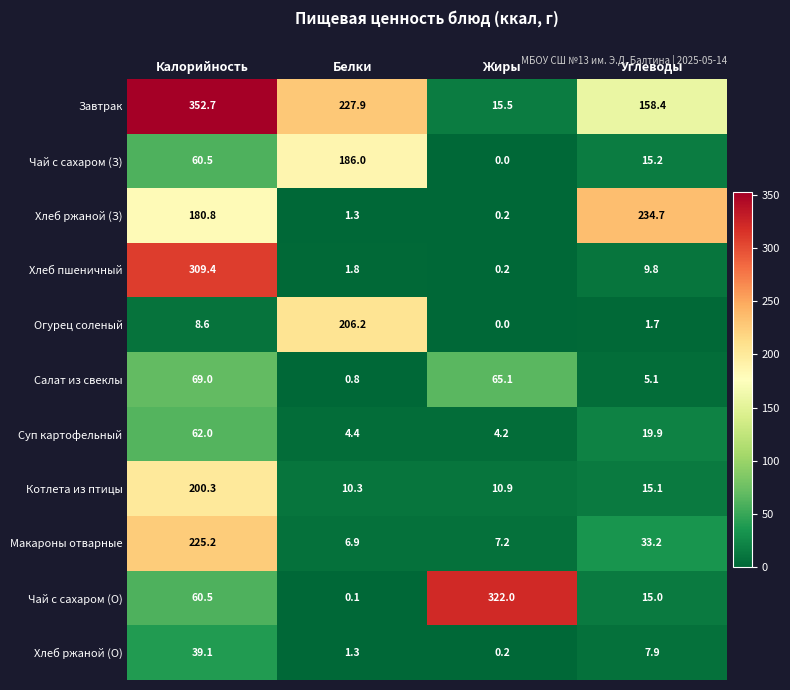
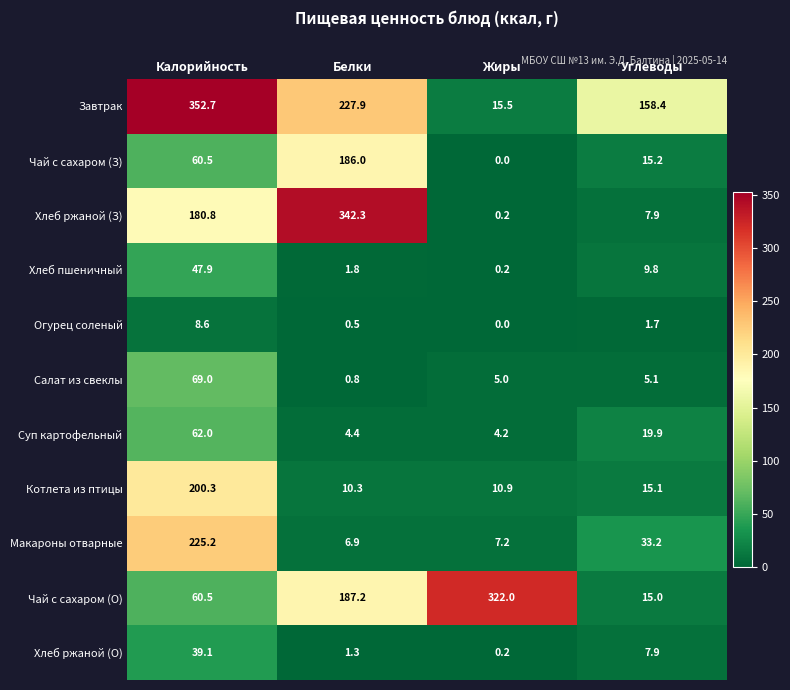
  {
    "Завтрак": {
      "Калорийность": 352.7,
      "Белки": 227.9,
      "Жиры": 15.5,
      "Углеводы": 158.4
    },
    "Чай с сахаром (З)": {
      "Калорийность": 60.5,
      "Белки": 186.0,
      "Жиры": 0.0,
      "Углеводы": 15.2
    },
    "Хлеб ржаной (З)": {
      "Калорийность": 180.8,
-     "Белки": 1.3,
+     "Белки": 342.3,
      "Жиры": 0.2,
-     "Углеводы": 234.7
+     "Углеводы": 7.9
    },
    "Хлеб пшеничный": {
-     "Калорийность": 309.4,
+     "Калорийность": 47.9,
      "Белки": 1.8,
      "Жиры": 0.2,
      "Углеводы": 9.8
    },
    "Огурец соленый": {
      "Калорийность": 8.6,
-     "Белки": 206.2,
+     "Белки": 0.5,
      "Жиры": 0.0,
      "Углеводы": 1.7
    },
    "Салат из свеклы": {
      "Калорийность": 69.0,
      "Белки": 0.8,
-     "Жиры": 65.1,
+     "Жиры": 5.0,
      "Углеводы": 5.1
    },
    "Суп картофельный": {
      "Калорийность": 62.0,
      "Белки": 4.4,
      "Жиры": 4.2,
      "Углеводы": 19.9
    },
    "Котлета из птицы": {
      "Калорийность": 200.3,
      "Белки": 10.3,
      "Жиры": 10.9,
      "Углеводы": 15.1
    },
    "Макароны отварные": {
      "Калорийность": 225.2,
      "Белки": 6.9,
      "Жиры": 7.2,
      "Углеводы": 33.2
    },
    "Чай с сахаром (О)": {
      "Калорийность": 60.5,
-     "Белки": 0.1,
+     "Белки": 187.2,
      "Жиры": 322.0,
      "Углеводы": 15.0
    },
    "Хлеб ржаной (О)": {
      "Калорийность": 39.1,
      "Белки": 1.3,
      "Жиры": 0.2,
      "Углеводы": 7.9
    }
  }
